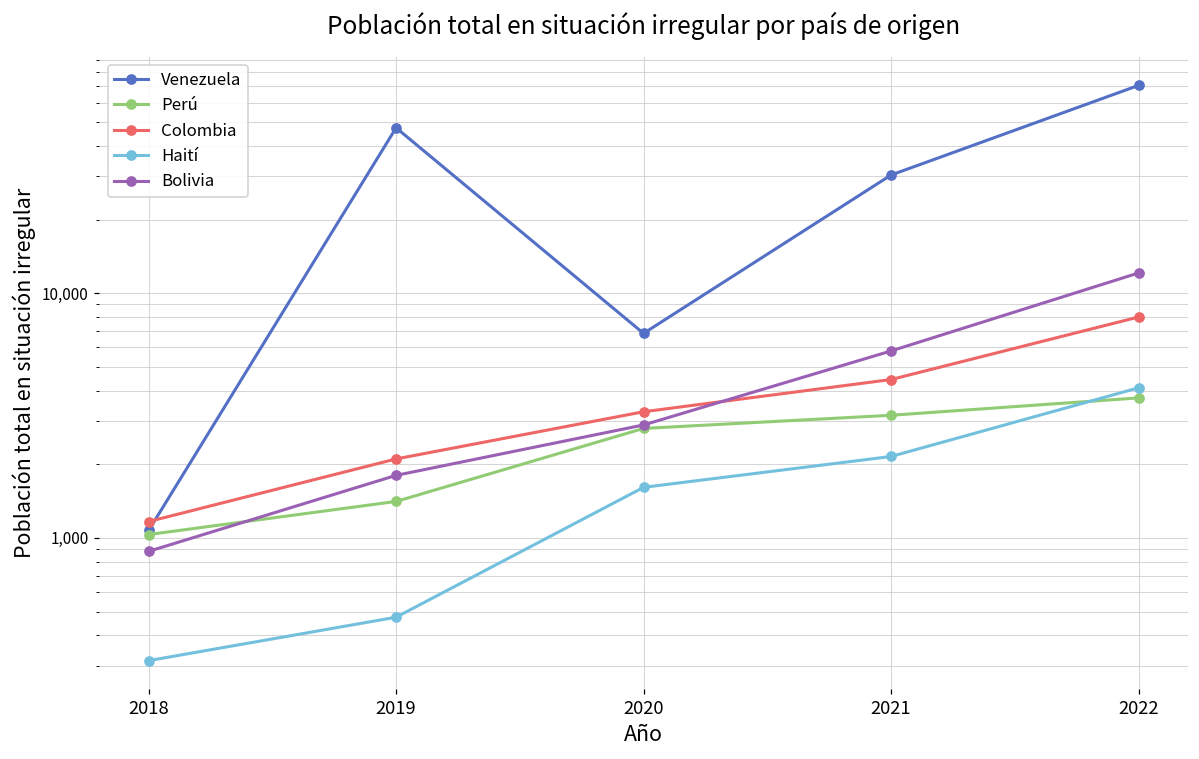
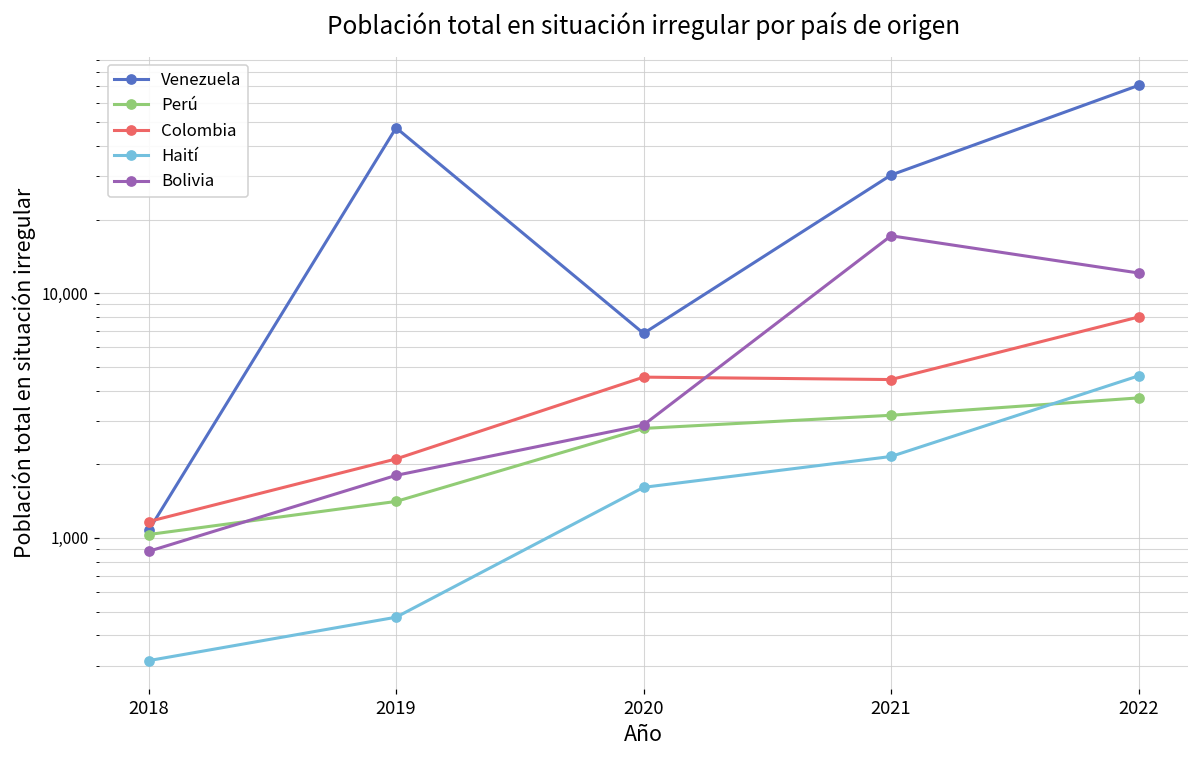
  {
    "Venezuela": {
      "2018": "1,100",
      "2019": "47,000",
      "2020": "6,900",
      "2021": "30,000",
      "2022": "71,000"
    },
    "Perú": {
      "2018": "1,000",
      "2019": "1,400",
      "2020": "2,800",
      "2021": "3,200",
      "2022": "3,700"
    },
    "Colombia": {
      "2018": "1,200",
      "2019": "2,100",
-     "2020": "3,300",
+     "2020": "4,500",
      "2021": "4,400",
      "2022": "8,000"
    },
    "Haití": {
      "2018": "320",
      "2019": "470",
      "2020": "1,600",
      "2021": "2,200",
-     "2022": "4,100"
+     "2022": "4,600"
    },
    "Bolivia": {
      "2018": "880",
      "2019": "1,800",
      "2020": "2,900",
-     "2021": "5,800",
+     "2021": "17,000",
      "2022": "12,000"
    }
  }
